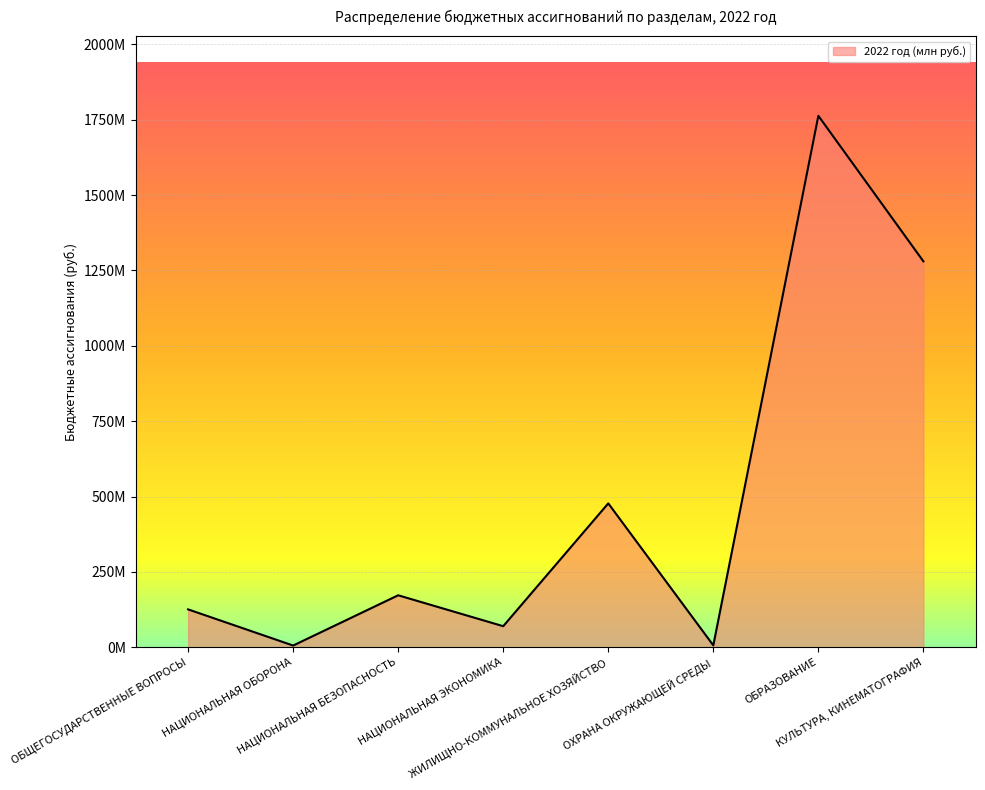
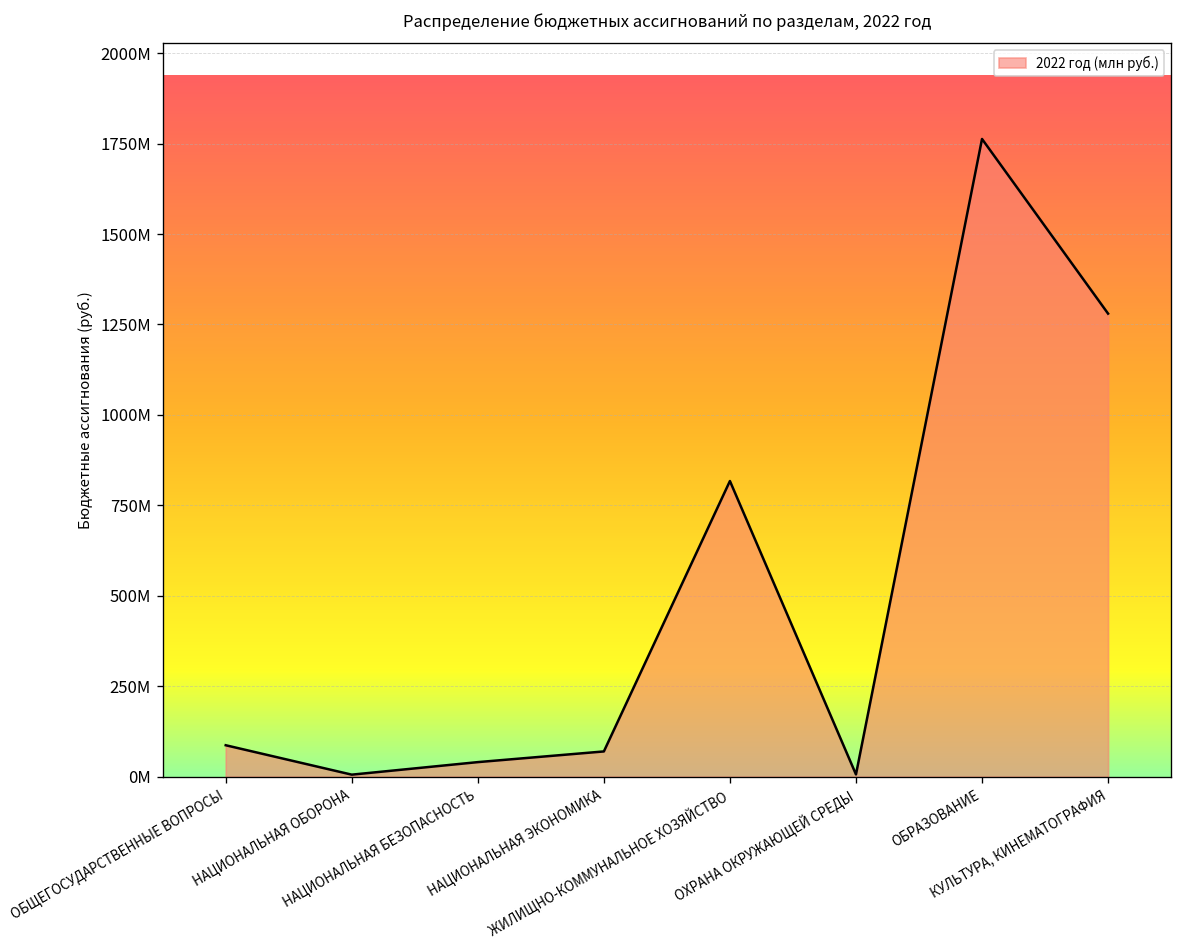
  {
-   "ОБЩЕГОСУДАРСТВЕННЫЕ ВОПРОСЫ": 130000000,
+   "ОБЩЕГОСУДАРСТВЕННЫЕ ВОПРОСЫ": 90000000,
    "НАЦИОНАЛЬНАЯ ОБОРОНА": 10000000,
-   "НАЦИОНАЛЬНАЯ БЕЗОПАСНОСТЬ": 170000000,
+   "НАЦИОНАЛЬНАЯ БЕЗОПАСНОСТЬ": 40000000,
    "НАЦИОНАЛЬНАЯ ЭКОНОМИКА": 70000000,
-   "ЖИЛИЩНО-КОММУНАЛЬНОЕ ХОЗЯЙСТВО": 480000000,
+   "ЖИЛИЩНО-КОММУНАЛЬНОЕ ХОЗЯЙСТВО": 820000000,
    "ОХРАНА ОКРУЖАЮЩЕЙ СРЕДЫ": 10000000,
    "ОБРАЗОВАНИЕ": 1760000000,
    "КУЛЬТУРА, КИНЕМАТОГРАФИЯ": 1280000000
  }
